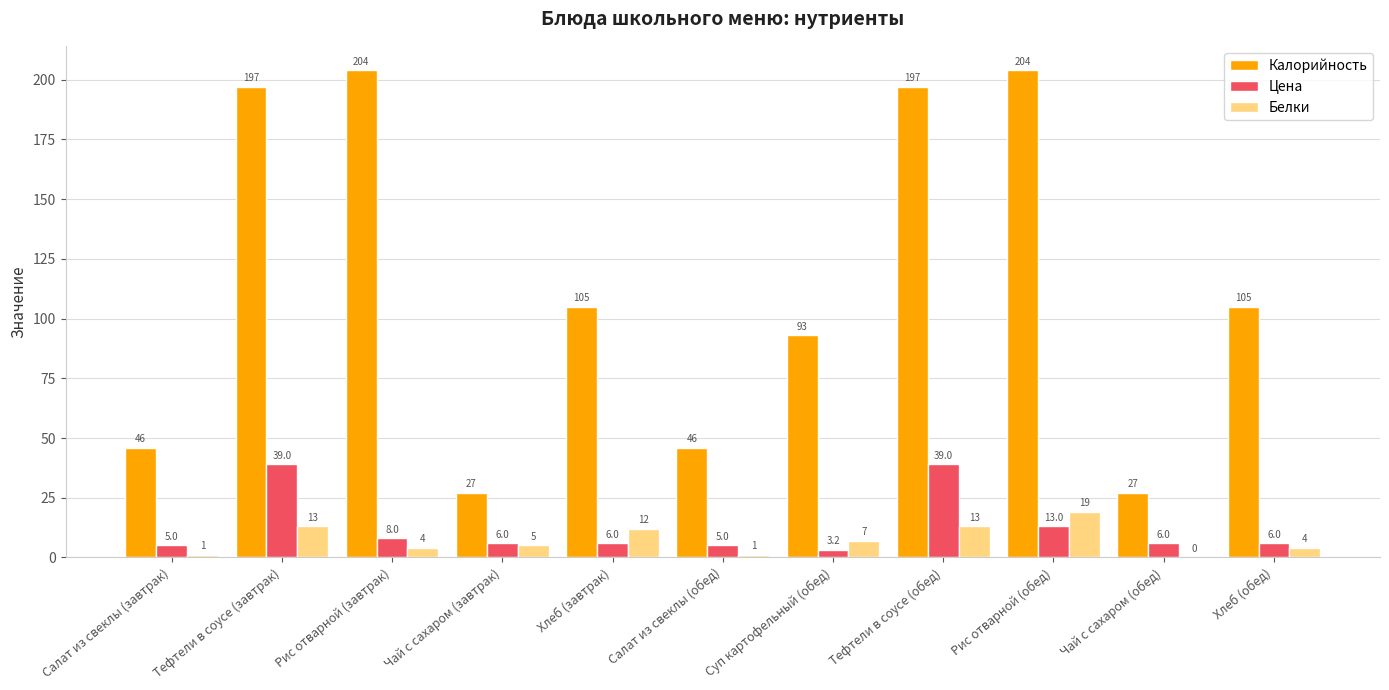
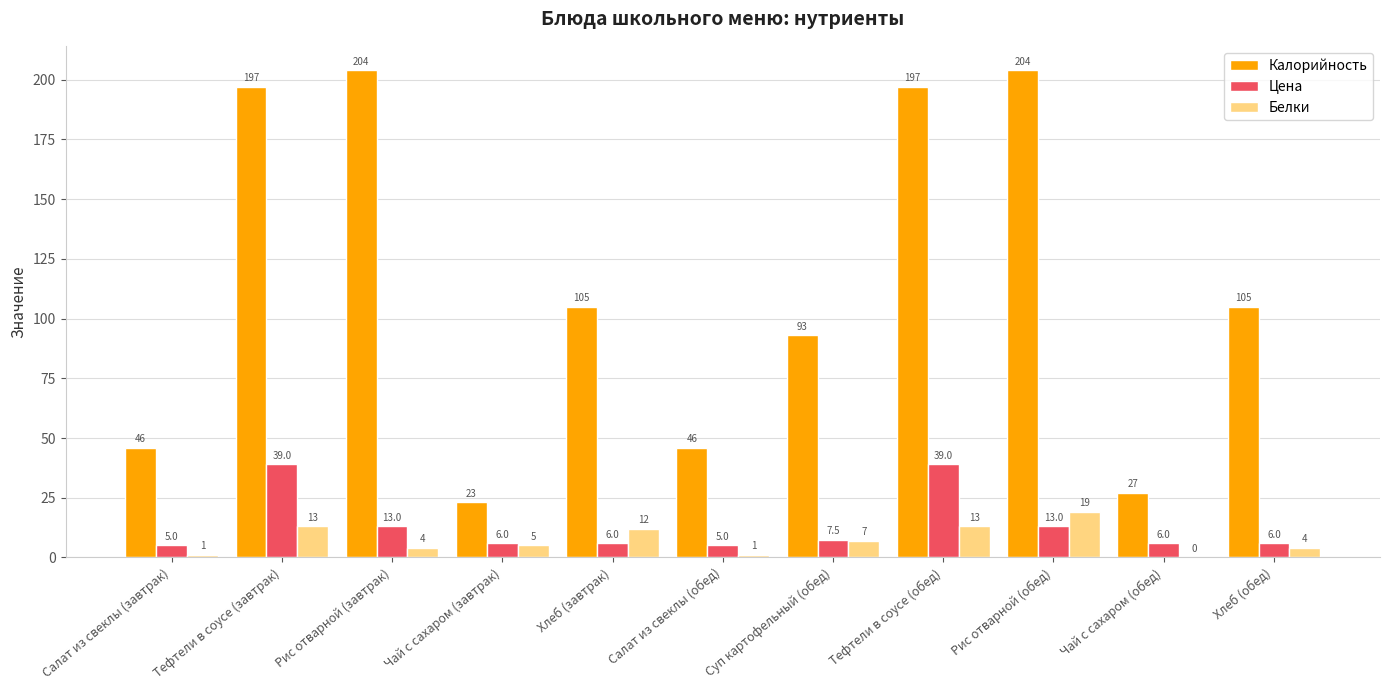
  {
    "Калорийность": {
      "Салат из свеклы (завтрак)": 46,
      "Тефтели в соусе (завтрак)": 197,
      "Рис отварной (завтрак)": 204,
-     "Чай с сахаром (завтрак)": 27,
+     "Чай с сахаром (завтрак)": 23,
      "Хлеб (завтрак)": 105,
      "Салат из свеклы (обед)": 46,
      "Суп картофельный (обед)": 93,
      "Тефтели в соусе (обед)": 197,
      "Рис отварной (обед)": 204,
      "Чай с сахаром (обед)": 27,
      "Хлеб (обед)": 105
    },
    "Цена": {
      "Салат из свеклы (завтрак)": 5.0,
      "Тефтели в соусе (завтрак)": 39.0,
-     "Рис отварной (завтрак)": 8.0,
+     "Рис отварной (завтрак)": 13.0,
      "Чай с сахаром (завтрак)": 6.0,
      "Хлеб (завтрак)": 6.0,
      "Салат из свеклы (обед)": 5.0,
-     "Суп картофельный (обед)": 3.2,
+     "Суп картофельный (обед)": 7.5,
      "Тефтели в соусе (обед)": 39.0,
      "Рис отварной (обед)": 13.0,
      "Чай с сахаром (обед)": 6.0,
      "Хлеб (обед)": 6.0
    },
    "Белки": {
      "Салат из свеклы (завтрак)": 1,
      "Тефтели в соусе (завтрак)": 13,
      "Рис отварной (завтрак)": 4,
      "Чай с сахаром (завтрак)": 5,
      "Хлеб (завтрак)": 12,
      "Салат из свеклы (обед)": 1,
      "Суп картофельный (обед)": 7,
      "Тефтели в соусе (обед)": 13,
      "Рис отварной (обед)": 19,
      "Чай с сахаром (обед)": 0,
      "Хлеб (обед)": 4
    }
  }
